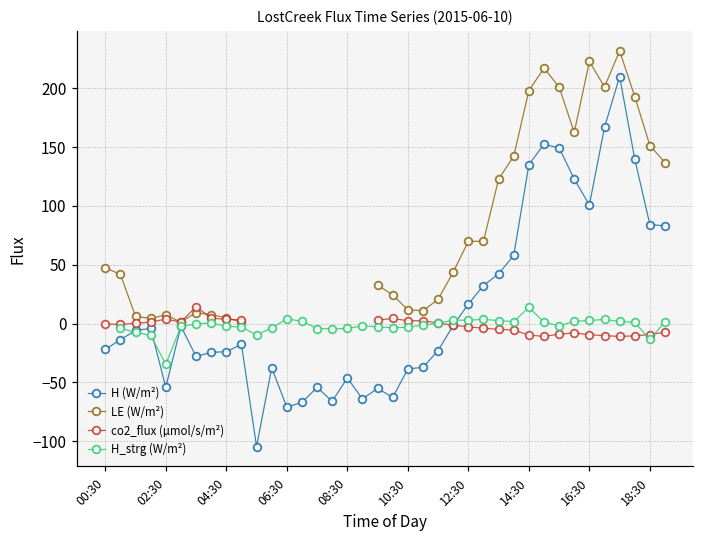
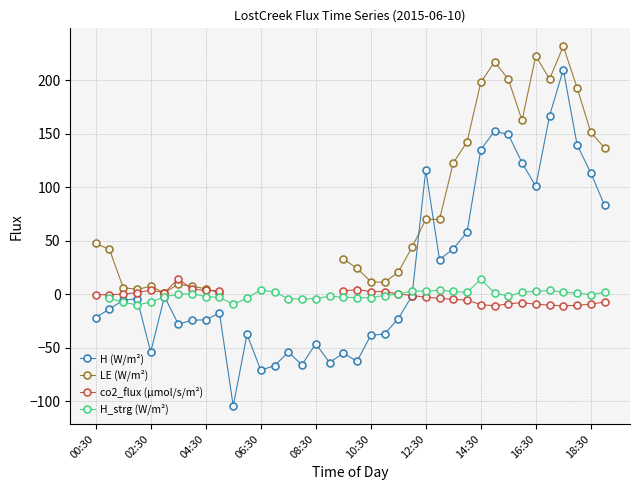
  {
    "H (W/m²)": {
      "00:30": -22,
      "02:30": -54,
      "04:30": -24,
      "06:30": -71,
      "08:30": -46,
      "10:30": -38,
-     "12:30": 17,
+     "12:30": 116,
      "14:30": 135,
      "16:30": 101,
-     "18:30": 84
+     "18:30": 113
    },
    "LE (W/m²)": {
      "00:30": 47,
      "02:30": 7,
      "10:30": 12,
      "12:30": 70,
      "14:30": 198,
      "16:30": 223,
      "18:30": 151
    },
    "co2_flux (µmol/s/m²)": {
      "00:30": 0,
      "02:30": 4,
      "10:30": 2,
      "12:30": -3,
      "14:30": -10,
      "16:30": -9,
      "18:30": -9
    },
    "H_strg (W/m²)": {
-     "02:30": -34,
+     "02:30": -7,
      "04:30": -2,
      "06:30": 4,
      "08:30": -4,
      "10:30": -3,
      "12:30": 3,
      "14:30": 14,
      "16:30": 3,
-     "18:30": -13
+     "18:30": 0
    }
  }
